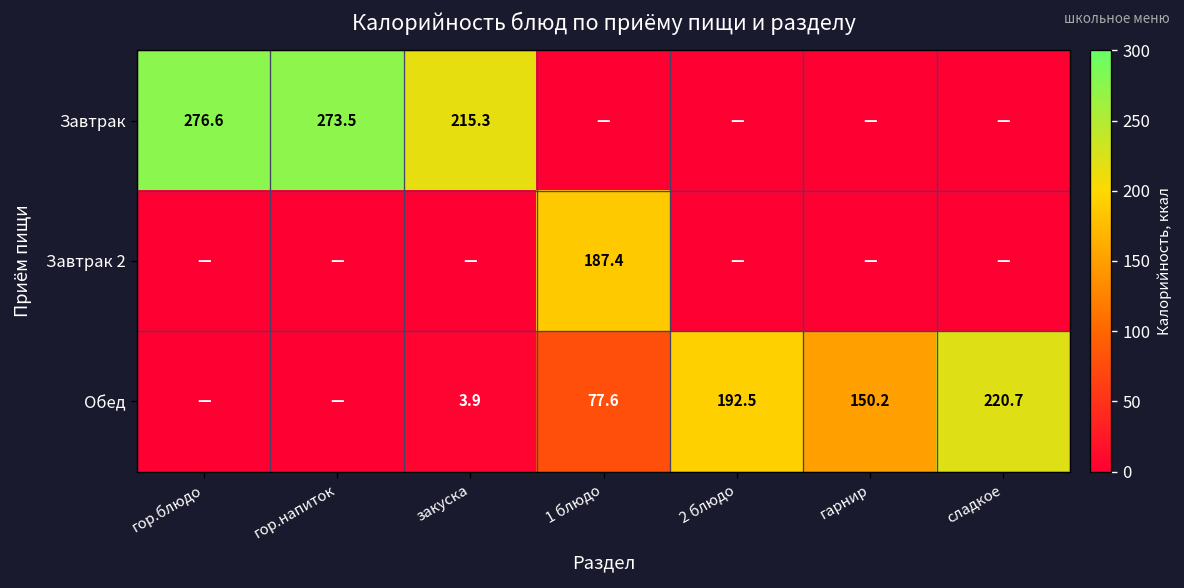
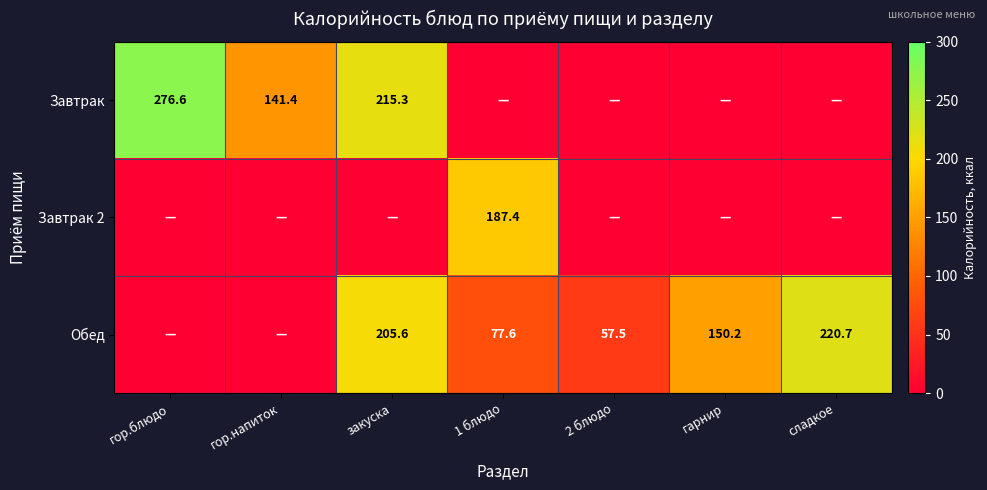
  {
    "Завтрак": {
      "гор.блюдо": 276.6,
-     "гор.напиток": 273.5,
+     "гор.напиток": 141.4,
      "закуска": 215.3
    },
    "Завтрак 2": {
      "1 блюдо": 187.4
    },
    "Обед": {
-     "закуска": 3.9,
+     "закуска": 205.6,
      "1 блюдо": 77.6,
-     "2 блюдо": 192.5,
+     "2 блюдо": 57.5,
      "гарнир": 150.2,
      "сладкое": 220.7
    }
  }
